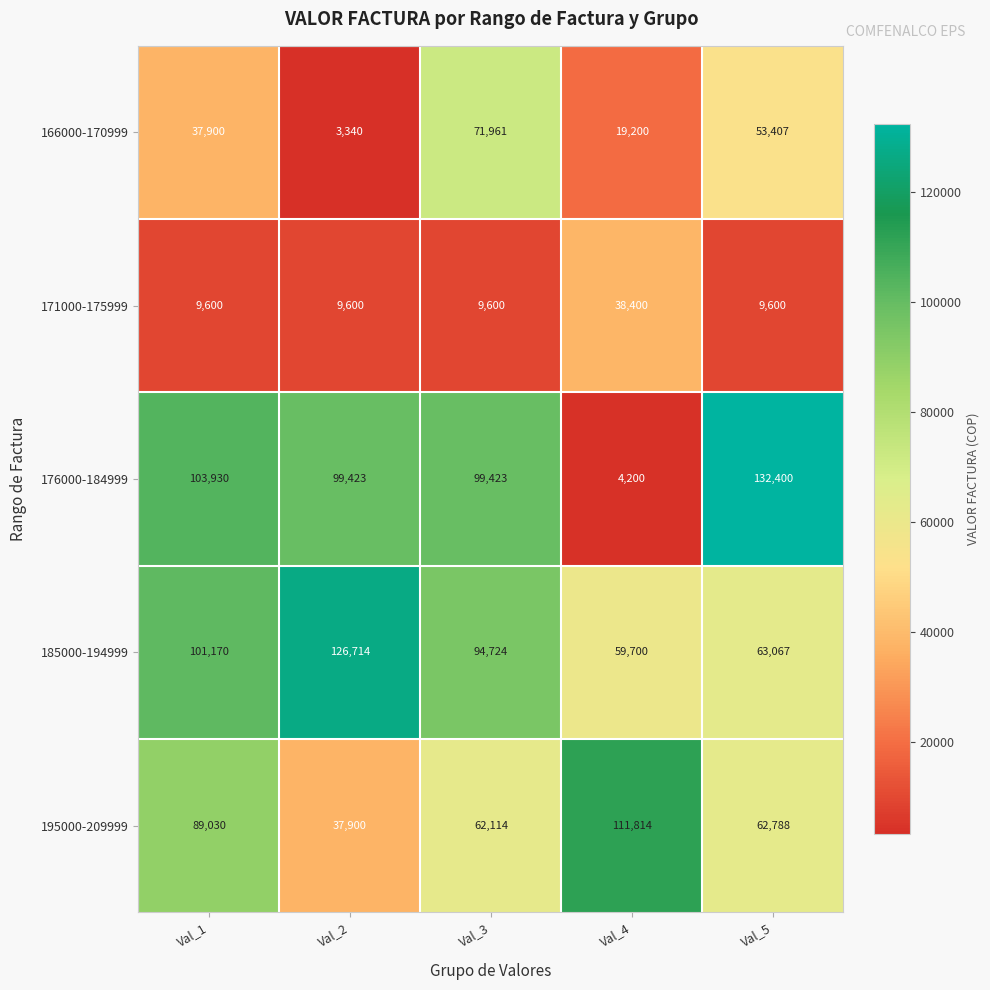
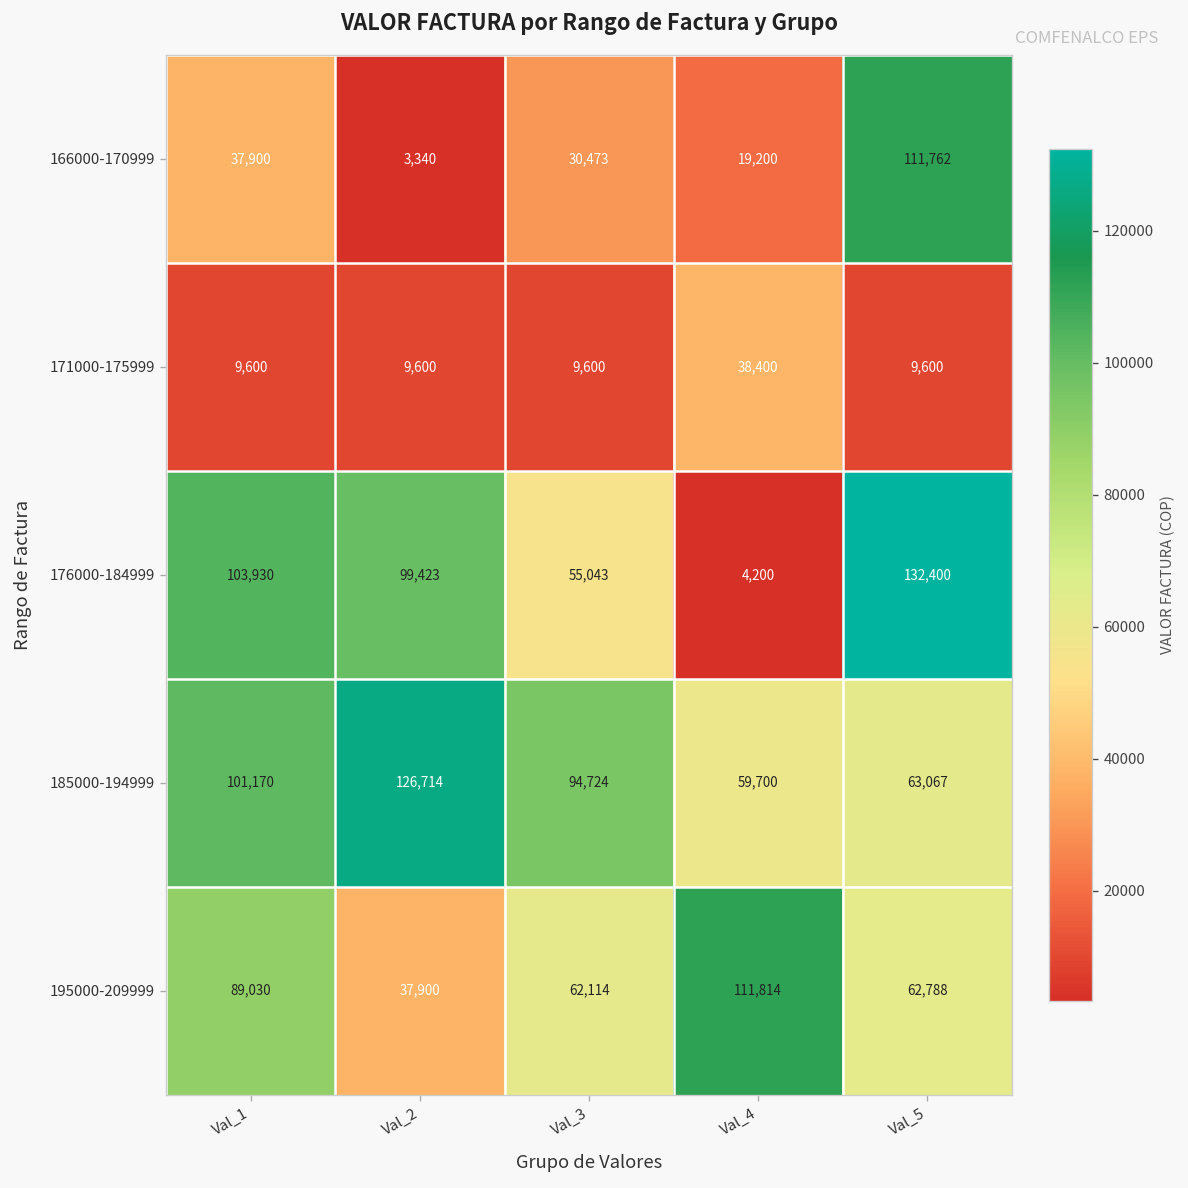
  {
    "166000-170999": {
      "Val_1": "37,900",
      "Val_2": "3,340",
-     "Val_3": "71,961",
+     "Val_3": "30,473",
      "Val_4": "19,200",
-     "Val_5": "53,407"
+     "Val_5": "111,762"
    },
    "171000-175999": {
      "Val_1": "9,600",
      "Val_2": "9,600",
      "Val_3": "9,600",
      "Val_4": "38,400",
      "Val_5": "9,600"
    },
    "176000-184999": {
      "Val_1": "103,930",
      "Val_2": "99,423",
-     "Val_3": "99,423",
+     "Val_3": "55,043",
      "Val_4": "4,200",
      "Val_5": "132,400"
    },
    "185000-194999": {
      "Val_1": "101,170",
      "Val_2": "126,714",
      "Val_3": "94,724",
      "Val_4": "59,700",
      "Val_5": "63,067"
    },
    "195000-209999": {
      "Val_1": "89,030",
      "Val_2": "37,900",
      "Val_3": "62,114",
      "Val_4": "111,814",
      "Val_5": "62,788"
    }
  }
